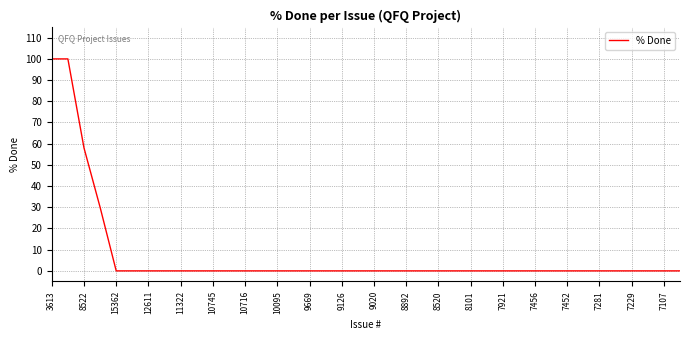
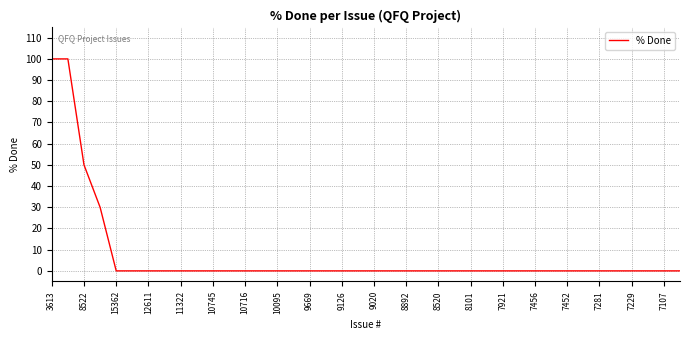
  {
    "3613": 100,
-   "8522": 58,
+   "8522": 50,
    "15362": 0,
    "12611": 0,
    "11322": 0,
    "10745": 0,
    "10716": 0,
    "10095": 0,
    "9669": 0,
    "9126": 0,
    "9020": 0,
    "8892": 0,
    "8520": 0,
    "8101": 0,
    "7921": 0,
    "7456": 0,
    "7452": 0,
    "7281": 0,
    "7229": 0,
    "7107": 0
  }
